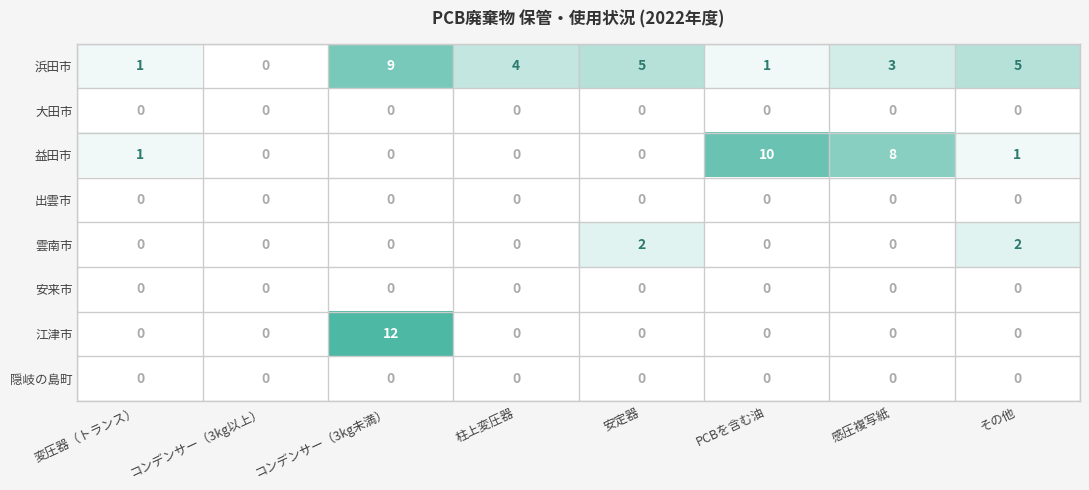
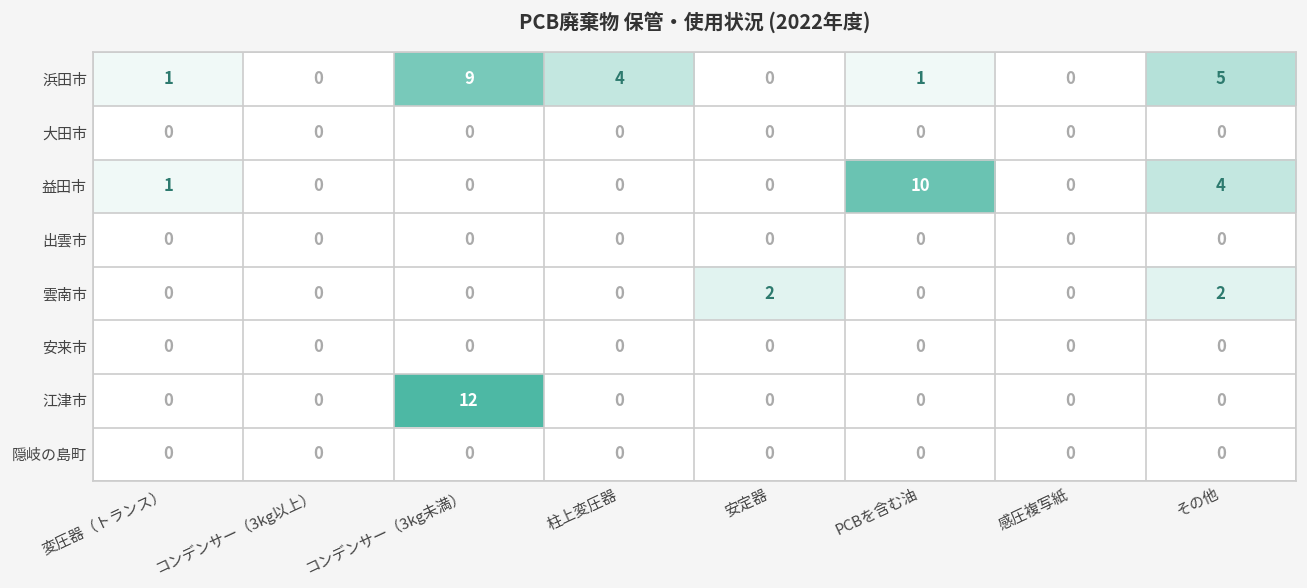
  {
    "浜田市": {
      "変圧器（トランス）": 1,
      "コンデンサー（3kg以上）": 0,
      "コンデンサー（3kg未満）": 9,
      "柱上変圧器": 4,
-     "安定器": 5,
+     "安定器": 0,
      "PCBを含む油": 1,
-     "感圧複写紙": 3,
+     "感圧複写紙": 0,
      "その他": 5
    },
    "大田市": {
      "変圧器（トランス）": 0,
      "コンデンサー（3kg以上）": 0,
      "コンデンサー（3kg未満）": 0,
      "柱上変圧器": 0,
      "安定器": 0,
      "PCBを含む油": 0,
      "感圧複写紙": 0,
      "その他": 0
    },
    "益田市": {
      "変圧器（トランス）": 1,
      "コンデンサー（3kg以上）": 0,
      "コンデンサー（3kg未満）": 0,
      "柱上変圧器": 0,
      "安定器": 0,
      "PCBを含む油": 10,
-     "感圧複写紙": 8,
-     "その他": 1
+     "感圧複写紙": 0,
+     "その他": 4
    },
    "出雲市": {
      "変圧器（トランス）": 0,
      "コンデンサー（3kg以上）": 0,
      "コンデンサー（3kg未満）": 0,
      "柱上変圧器": 0,
      "安定器": 0,
      "PCBを含む油": 0,
      "感圧複写紙": 0,
      "その他": 0
    },
    "雲南市": {
      "変圧器（トランス）": 0,
      "コンデンサー（3kg以上）": 0,
      "コンデンサー（3kg未満）": 0,
      "柱上変圧器": 0,
      "安定器": 2,
      "PCBを含む油": 0,
      "感圧複写紙": 0,
      "その他": 2
    },
    "安来市": {
      "変圧器（トランス）": 0,
      "コンデンサー（3kg以上）": 0,
      "コンデンサー（3kg未満）": 0,
      "柱上変圧器": 0,
      "安定器": 0,
      "PCBを含む油": 0,
      "感圧複写紙": 0,
      "その他": 0
    },
    "江津市": {
      "変圧器（トランス）": 0,
      "コンデンサー（3kg以上）": 0,
      "コンデンサー（3kg未満）": 12,
      "柱上変圧器": 0,
      "安定器": 0,
      "PCBを含む油": 0,
      "感圧複写紙": 0,
      "その他": 0
    },
    "隠岐の島町": {
      "変圧器（トランス）": 0,
      "コンデンサー（3kg以上）": 0,
      "コンデンサー（3kg未満）": 0,
      "柱上変圧器": 0,
      "安定器": 0,
      "PCBを含む油": 0,
      "感圧複写紙": 0,
      "その他": 0
    }
  }
